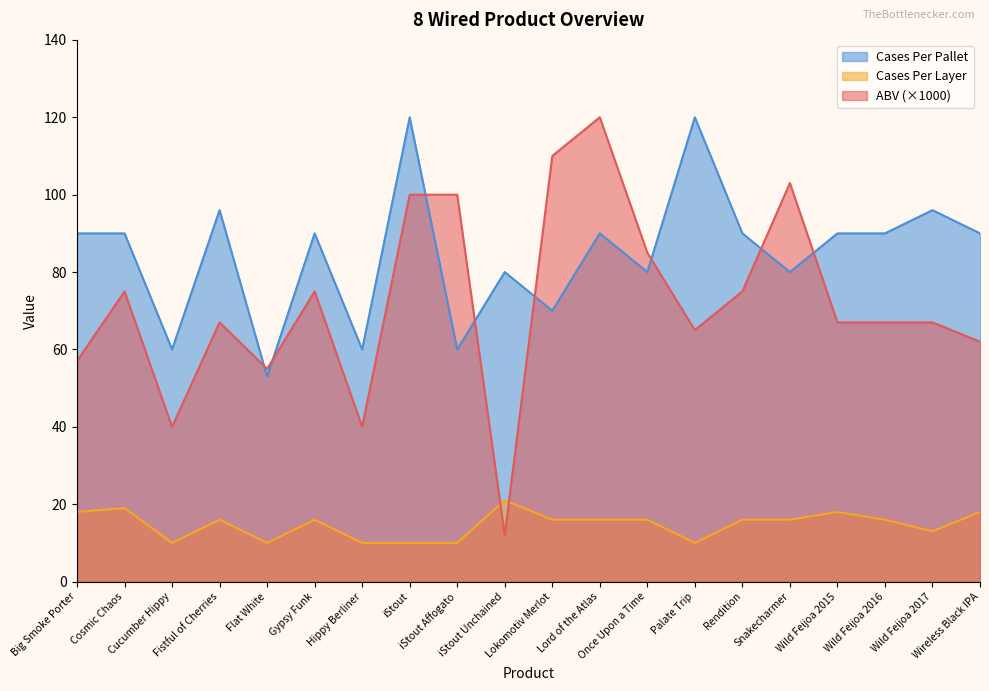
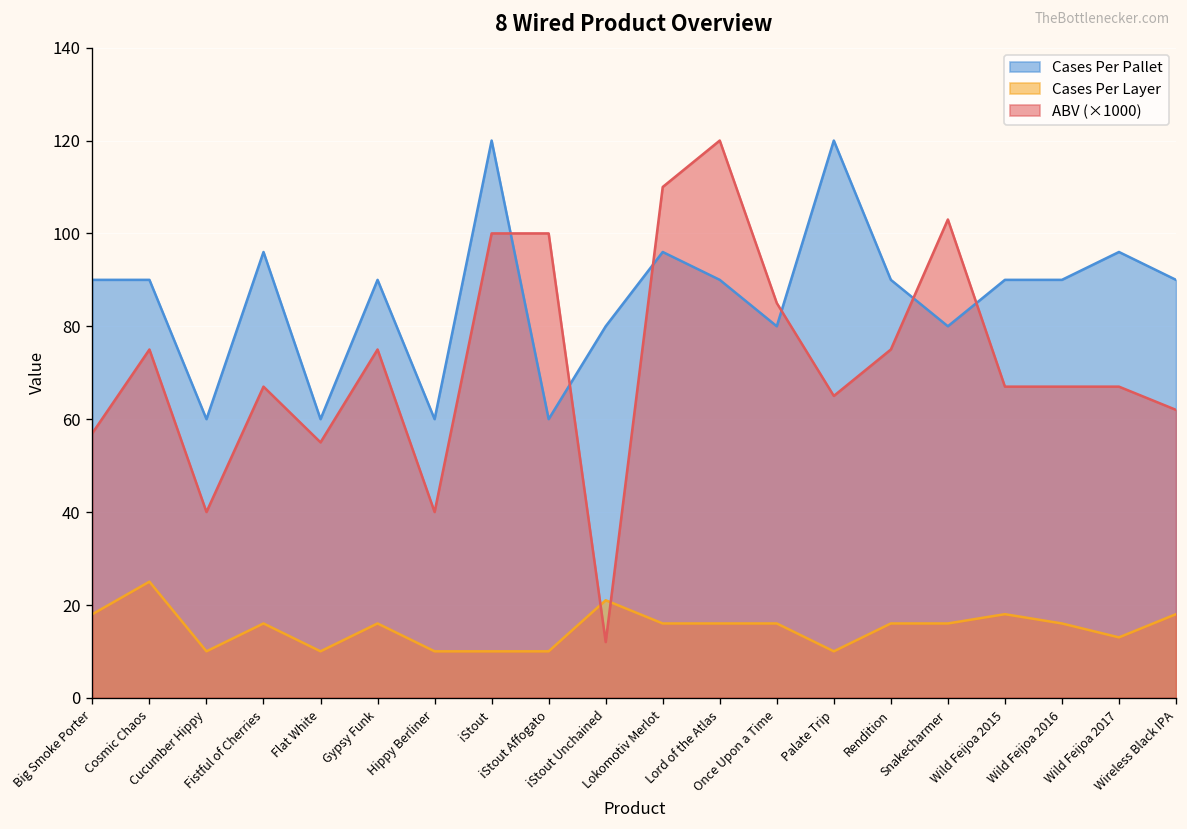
  {
    "Cases Per Pallet": {
      "Big Smoke Porter": 90,
      "Cosmic Chaos": 90,
      "Cucumber Hippy": 60,
      "Fistful of Cherries": 96,
-     "Flat White": 53,
+     "Flat White": 60,
      "Gypsy Funk": 90,
      "Hippy Berliner": 60,
      "iStout": 120,
      "iStout Affogato": 60,
      "iStout Unchained": 80,
-     "Lokomotiv Merlot": 70,
+     "Lokomotiv Merlot": 96,
      "Lord of the Atlas": 90,
      "Once Upon a Time": 80,
      "Palate Trip": 120,
      "Rendition": 90,
      "Snakecharmer": 80,
      "Wild Feijoa 2015": 90,
      "Wild Feijoa 2016": 90,
      "Wild Feijoa 2017": 96,
      "Wireless Black IPA": 90
    },
    "Cases Per Layer": {
      "Big Smoke Porter": 18,
-     "Cosmic Chaos": 19,
+     "Cosmic Chaos": 25,
      "Cucumber Hippy": 10,
      "Fistful of Cherries": 16,
      "Flat White": 10,
      "Gypsy Funk": 16,
      "Hippy Berliner": 10,
      "iStout": 10,
      "iStout Affogato": 10,
      "iStout Unchained": 21,
      "Lokomotiv Merlot": 16,
      "Lord of the Atlas": 16,
      "Once Upon a Time": 16,
      "Palate Trip": 10,
      "Rendition": 16,
      "Snakecharmer": 16,
      "Wild Feijoa 2015": 18,
      "Wild Feijoa 2016": 16,
      "Wild Feijoa 2017": 13,
      "Wireless Black IPA": 18
    },
    "ABV (×1000)": {
      "Big Smoke Porter": 57,
      "Cosmic Chaos": 75,
      "Cucumber Hippy": 40,
      "Fistful of Cherries": 67,
      "Flat White": 55,
      "Gypsy Funk": 75,
      "Hippy Berliner": 40,
      "iStout": 100,
      "iStout Affogato": 100,
      "iStout Unchained": 12,
      "Lokomotiv Merlot": 110,
      "Lord of the Atlas": 120,
      "Once Upon a Time": 85,
      "Palate Trip": 65,
      "Rendition": 75,
      "Snakecharmer": 103,
      "Wild Feijoa 2015": 67,
      "Wild Feijoa 2016": 67,
      "Wild Feijoa 2017": 67,
      "Wireless Black IPA": 62
    }
  }
